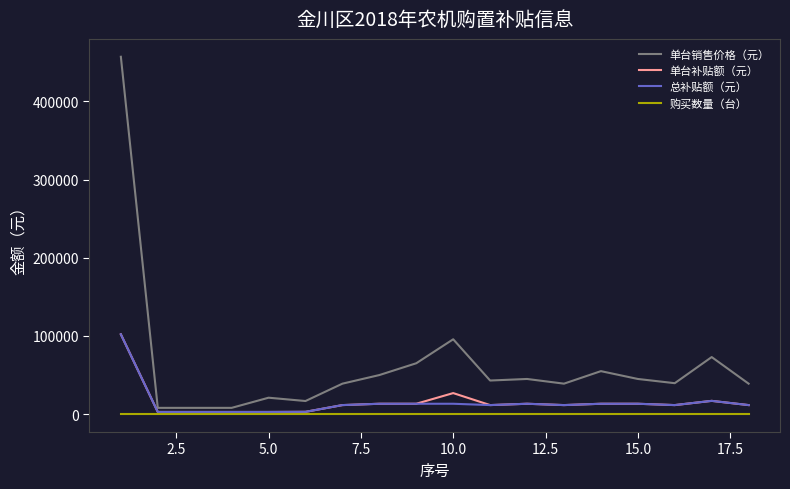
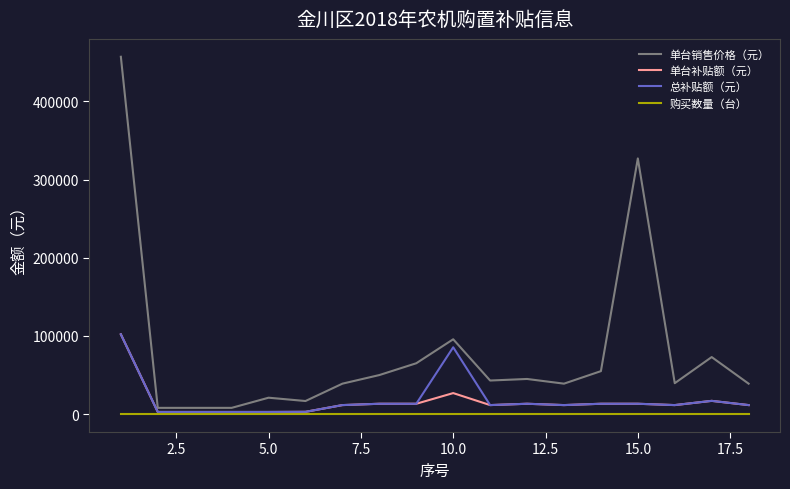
  {
    "单台销售价格（元）": {
      "5.0": 20000,
      "10.0": 100000,
-     "15.0": 50000
+     "15.0": 330000
    },
    "单台补贴额（元）": {
      "10.0": 30000
    },
    "总补贴额（元）": {
-     "10.0": 10000
+     "10.0": 90000
    },
    "购买数量（台）": {
      "10.0": 0,
      "15.0": 0
    }
  }
